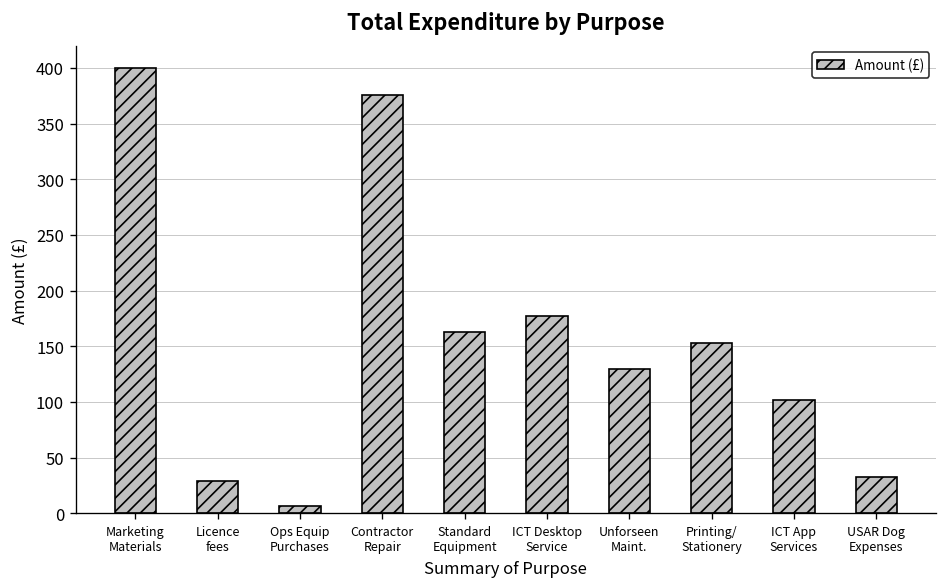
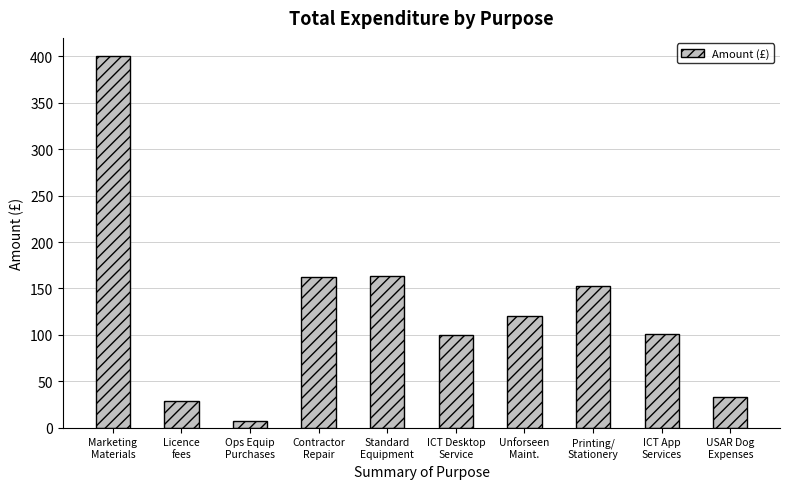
  {
    "Marketing Materials": 400,
    "Licence fees": 30,
    "Ops Equip Purchases": 10,
-   "Contractor Repair": 380,
+   "Contractor Repair": 160,
    "Standard Equipment": 160,
-   "ICT Desktop Service": 180,
-   "Unforseen Maint.": 130,
+   "ICT Desktop Service": 100,
+   "Unforseen Maint.": 120,
    "Printing/ Stationery": 150,
    "ICT App Services": 100,
    "USAR Dog Expenses": 30
  }
